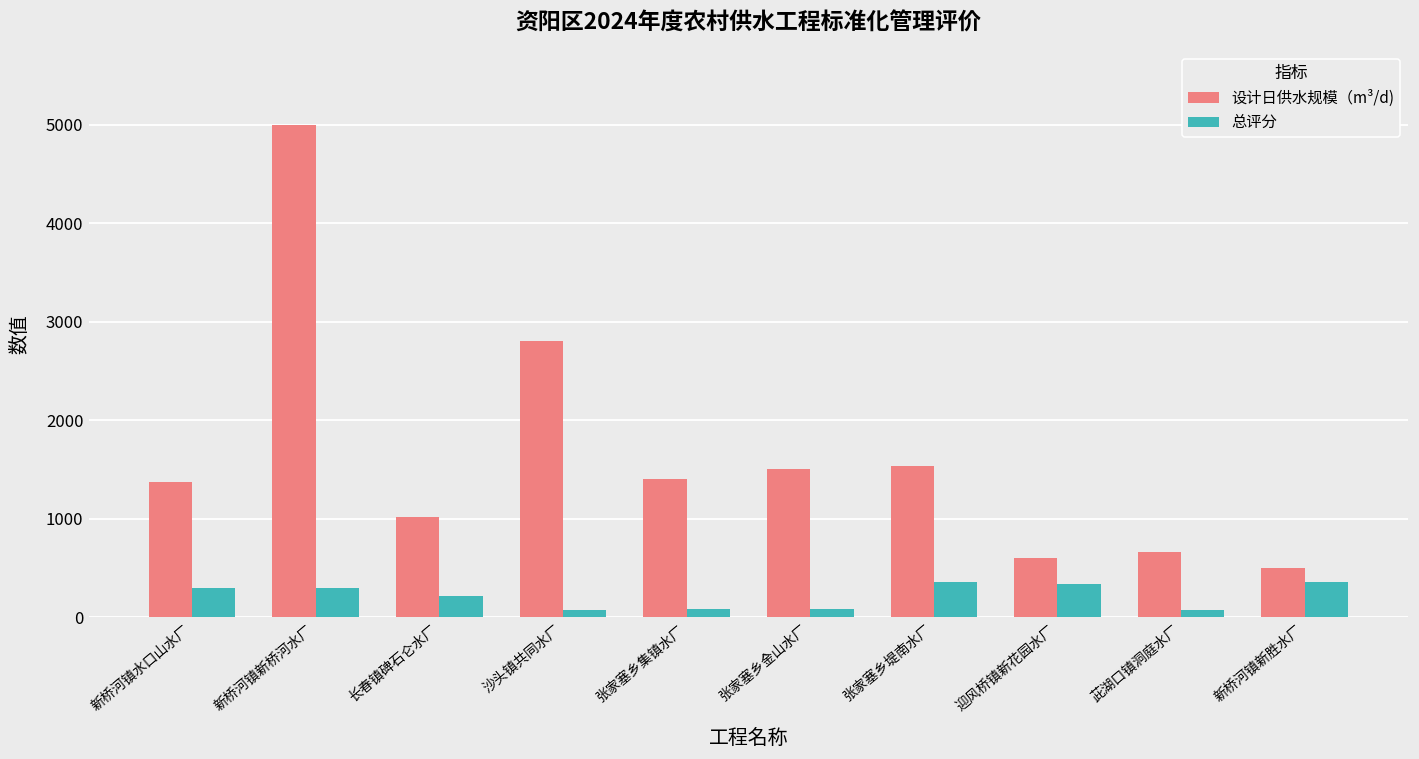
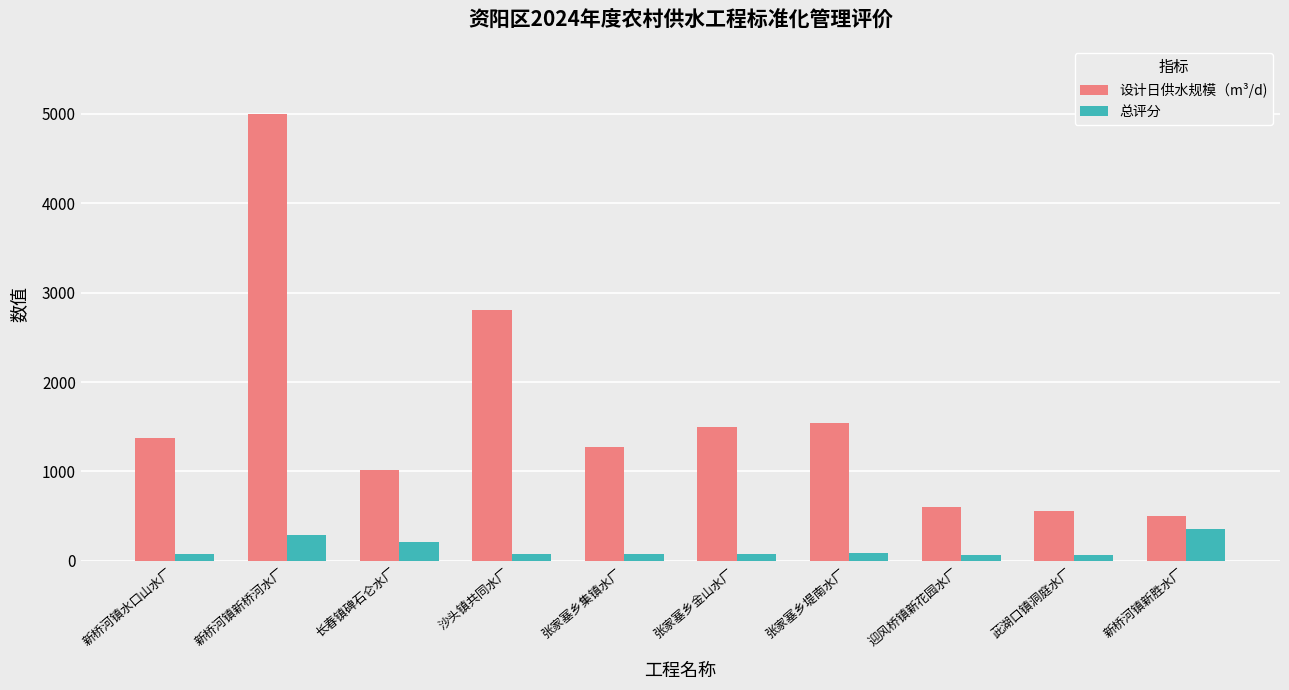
  {
    "设计日供水规模（m³/d)": {
      "新桥河镇水口山水厂": 1400,
      "新桥河镇新桥河水厂": 5000,
      "长春镇碑石仑水厂": 1000,
      "沙头镇共同水厂": 2800,
-     "张家塞乡集镇水厂": 1400,
+     "张家塞乡集镇水厂": 1300,
      "张家塞乡金山水厂": 1500,
      "张家塞乡堤南水厂": 1500,
      "迎风桥镇新花园水厂": 600,
-     "茈湖口镇洞庭水厂": 700,
+     "茈湖口镇洞庭水厂": 600,
      "新桥河镇新胜水厂": 500
    },
    "总评分": {
-     "新桥河镇水口山水厂": 300,
+     "新桥河镇水口山水厂": 100,
      "新桥河镇新桥河水厂": 300,
      "长春镇碑石仑水厂": 200,
      "沙头镇共同水厂": 100,
      "张家塞乡集镇水厂": 100,
      "张家塞乡金山水厂": 100,
-     "张家塞乡堤南水厂": 400,
-     "迎风桥镇新花园水厂": 300,
+     "张家塞乡堤南水厂": 100,
+     "迎风桥镇新花园水厂": 100,
      "茈湖口镇洞庭水厂": 100,
      "新桥河镇新胜水厂": 400
    }
  }
